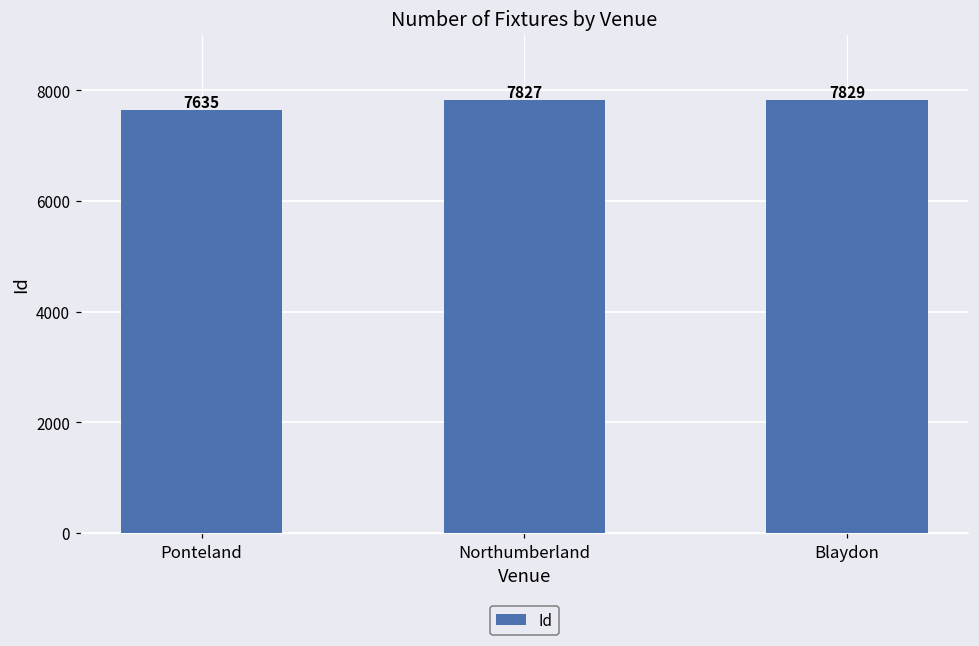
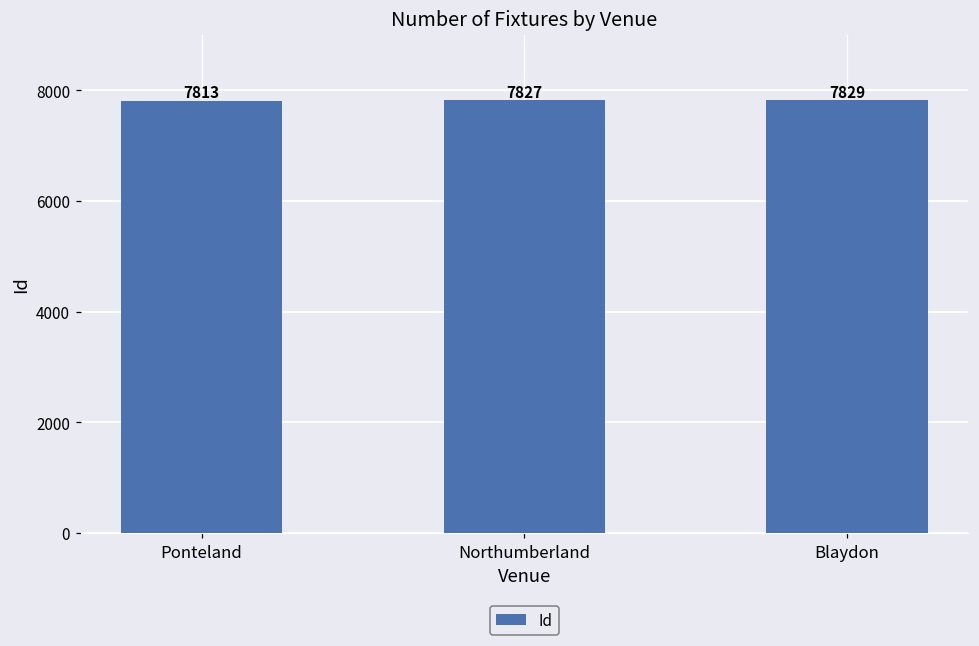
  {
-   "Ponteland": 7635,
+   "Ponteland": 7813,
    "Northumberland": 7827,
    "Blaydon": 7829
  }
